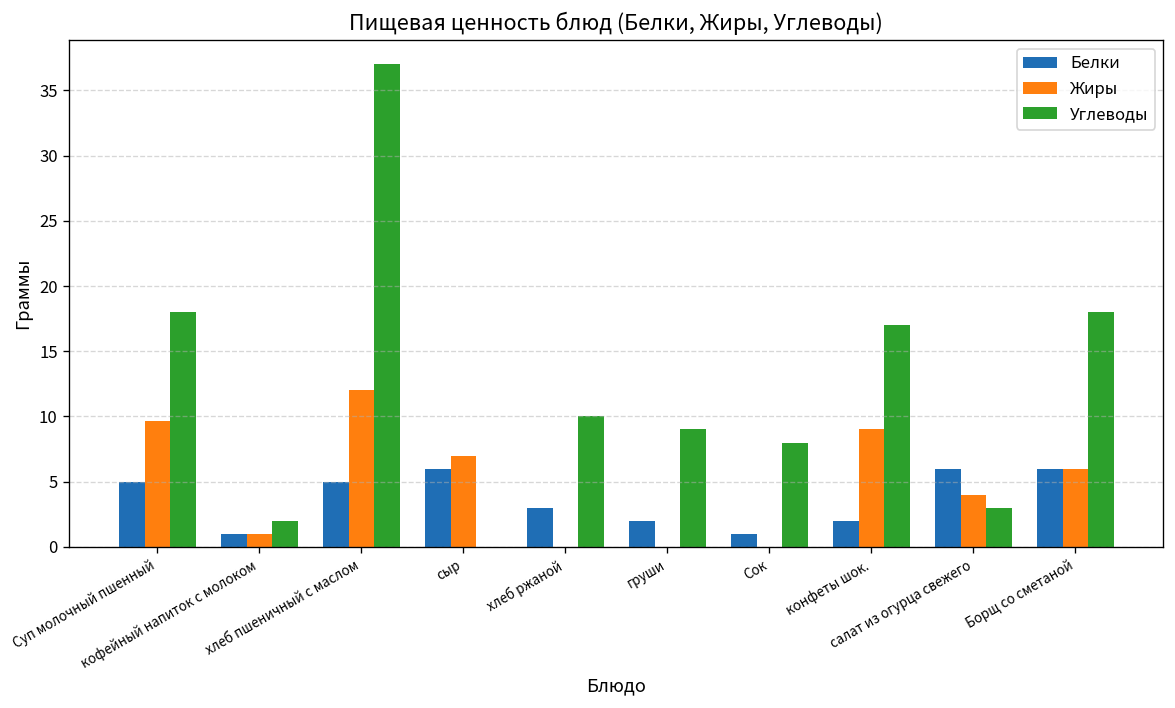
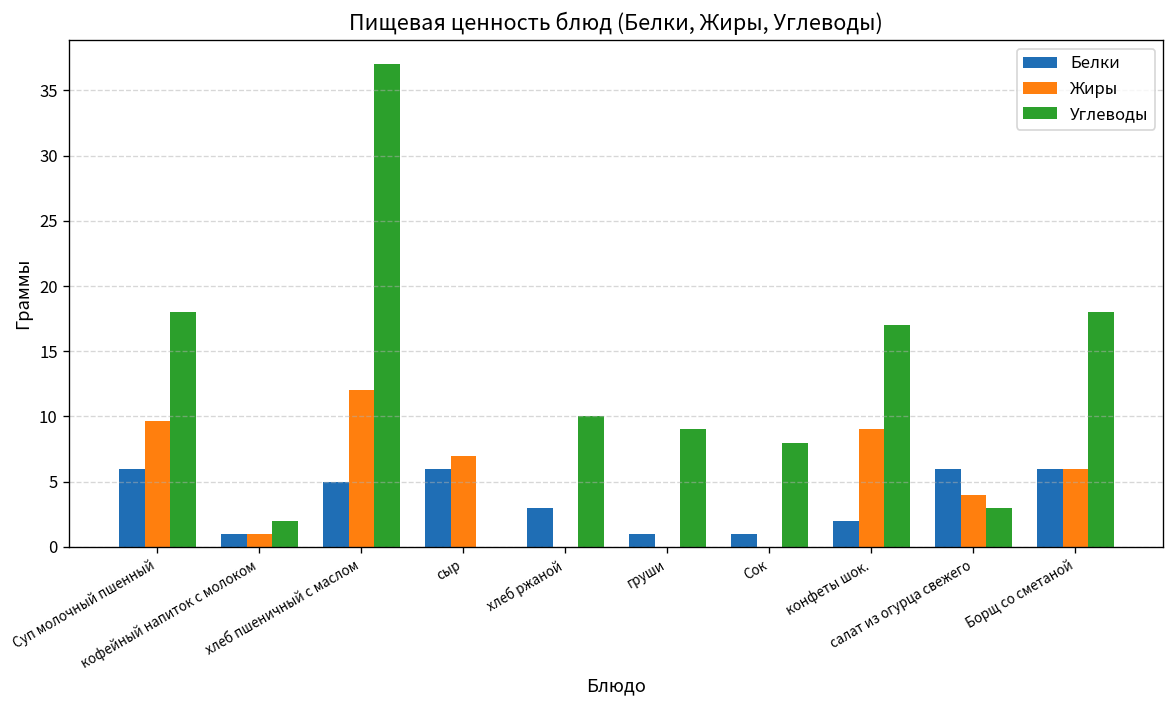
  {
    "Белки": {
-     "Суп молочный пшенный": 5,
+     "Суп молочный пшенный": 6,
      "кофейный напиток с молоком": 1,
      "хлеб пшеничный с маслом": 5,
      "сыр": 6,
      "хлеб ржаной": 3,
-     "груши": 2,
+     "груши": 1,
      "Сок": 1,
      "конфеты шок.": 2,
      "салат из огурца свежего": 6,
      "Борщ со сметаной": 6
    },
    "Жиры": {
      "Суп молочный пшенный": 9.6,
      "кофейный напиток с молоком": 1,
      "хлеб пшеничный с маслом": 12,
      "сыр": 7,
      "хлеб ржаной": 0,
      "груши": 0,
      "Сок": 0,
      "конфеты шок.": 9,
      "салат из огурца свежего": 4,
      "Борщ со сметаной": 6
    },
    "Углеводы": {
      "Суп молочный пшенный": 18,
      "кофейный напиток с молоком": 2,
      "хлеб пшеничный с маслом": 37,
      "сыр": 0,
      "хлеб ржаной": 10,
      "груши": 9,
      "Сок": 8,
      "конфеты шок.": 17,
      "салат из огурца свежего": 3,
      "Борщ со сметаной": 18
    }
  }
